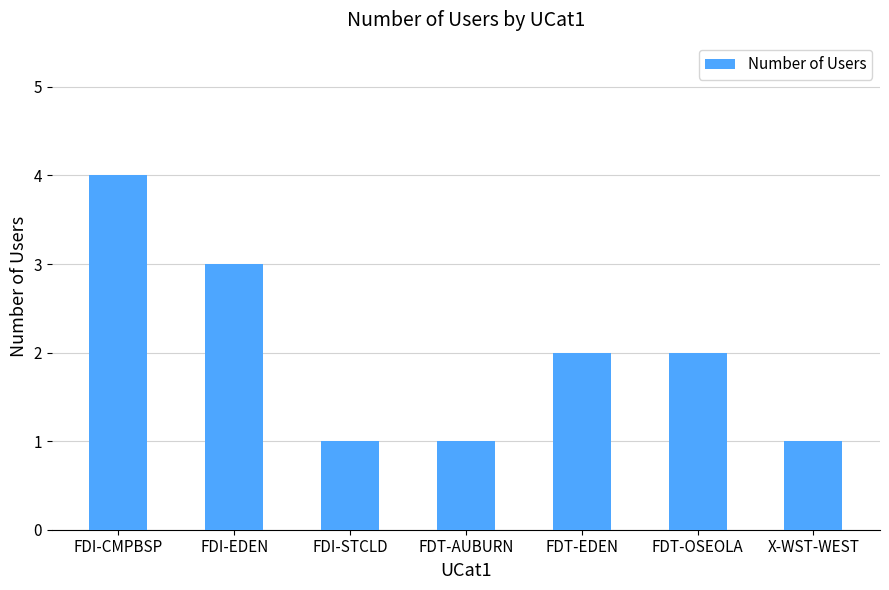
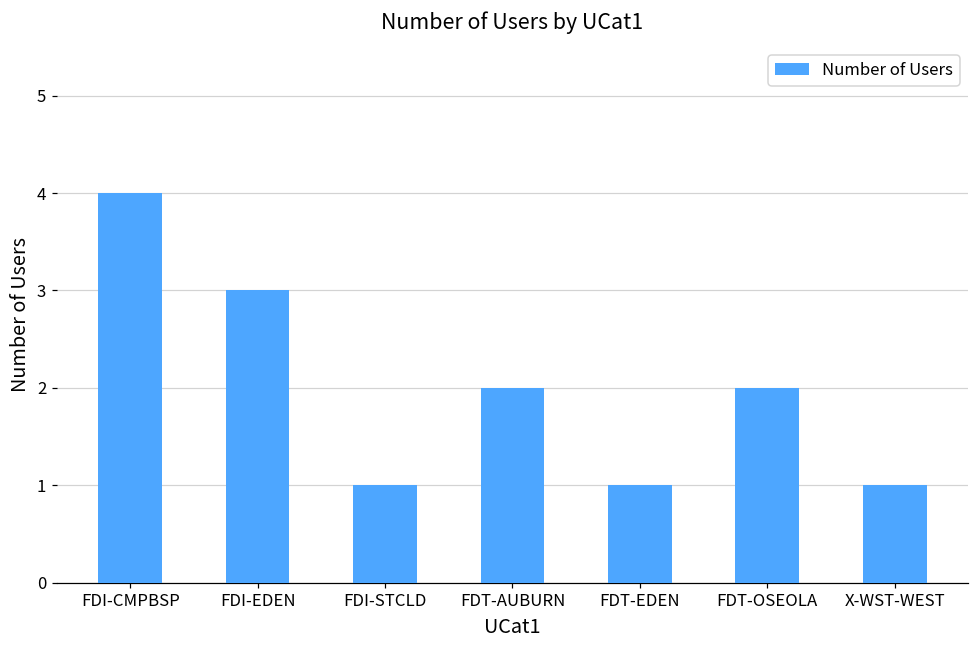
  {
    "FDI-CMPBSP": 4,
    "FDI-EDEN": 3,
    "FDI-STCLD": 1,
-   "FDT-AUBURN": 1,
-   "FDT-EDEN": 2,
+   "FDT-AUBURN": 2,
+   "FDT-EDEN": 1,
    "FDT-OSEOLA": 2,
    "X-WST-WEST": 1
  }
